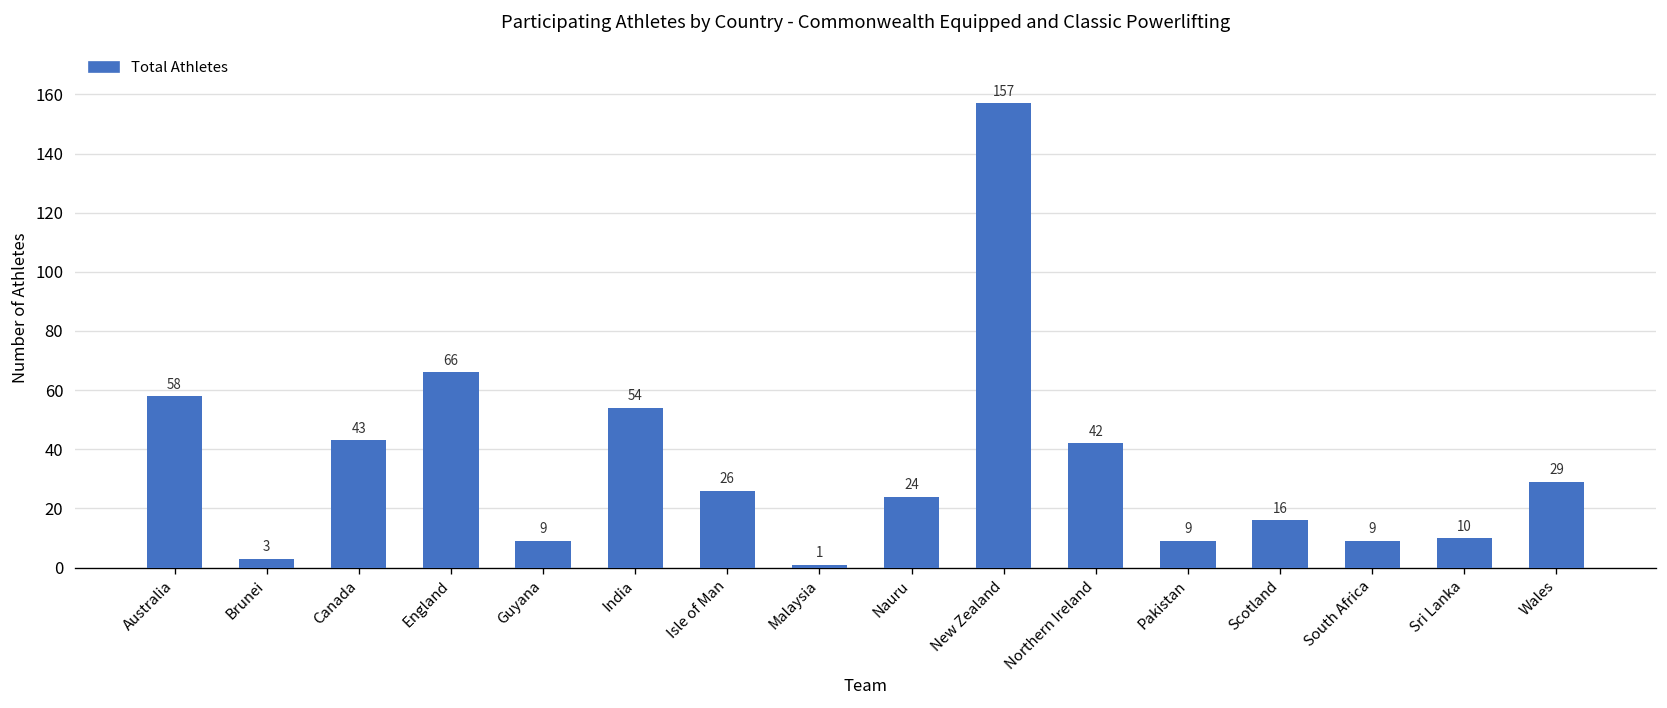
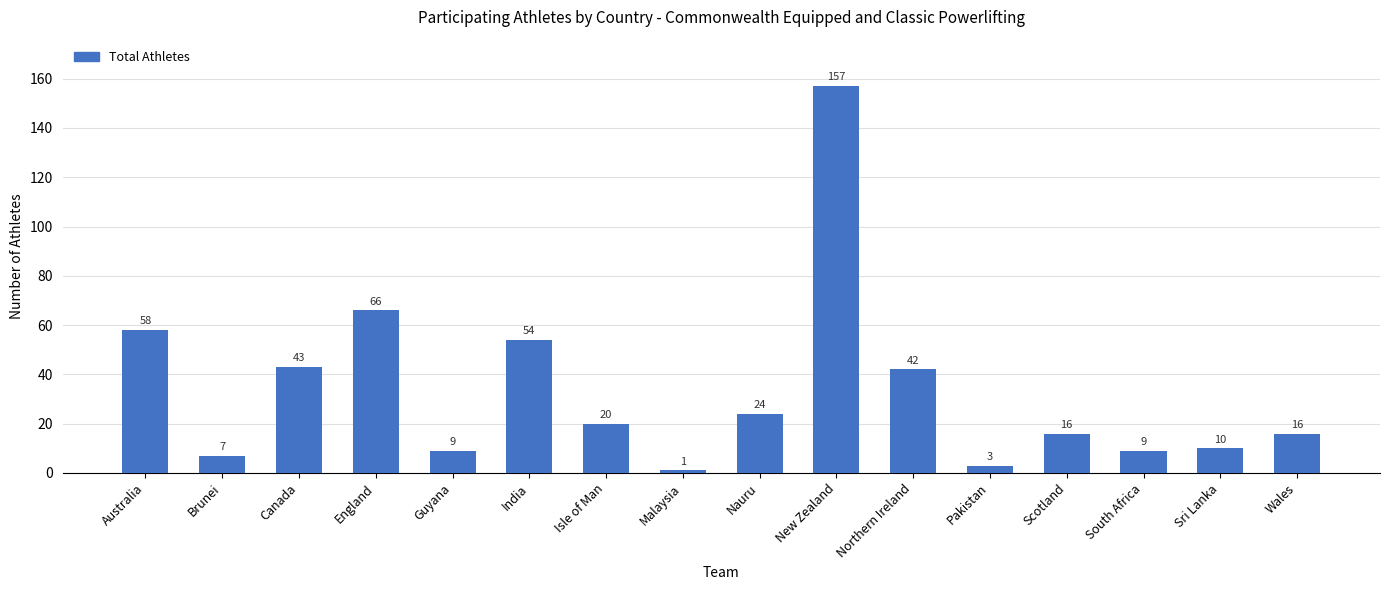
  {
    "Australia": 58,
-   "Brunei": 3,
+   "Brunei": 7,
    "Canada": 43,
    "England": 66,
    "Guyana": 9,
    "India": 54,
-   "Isle of Man": 26,
+   "Isle of Man": 20,
    "Malaysia": 1,
    "Nauru": 24,
    "New Zealand": 157,
    "Northern Ireland": 42,
-   "Pakistan": 9,
+   "Pakistan": 3,
    "Scotland": 16,
    "South Africa": 9,
    "Sri Lanka": 10,
-   "Wales": 29
+   "Wales": 16
  }
